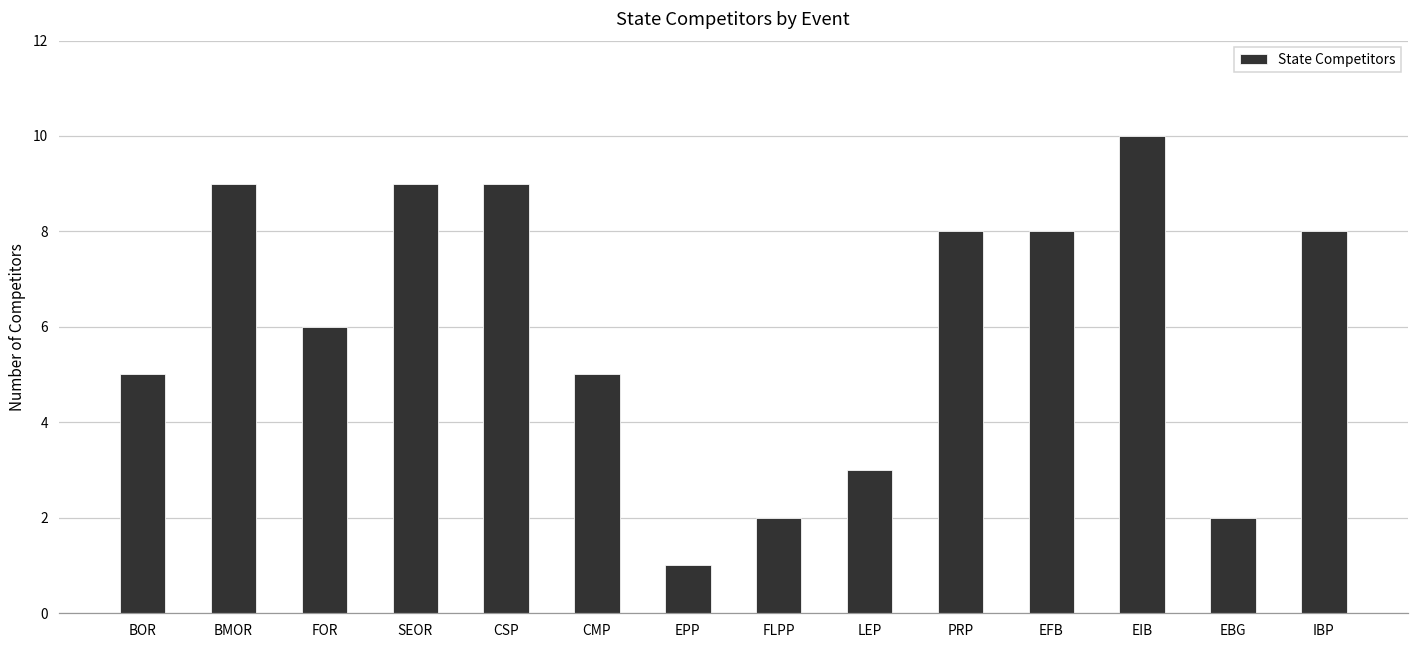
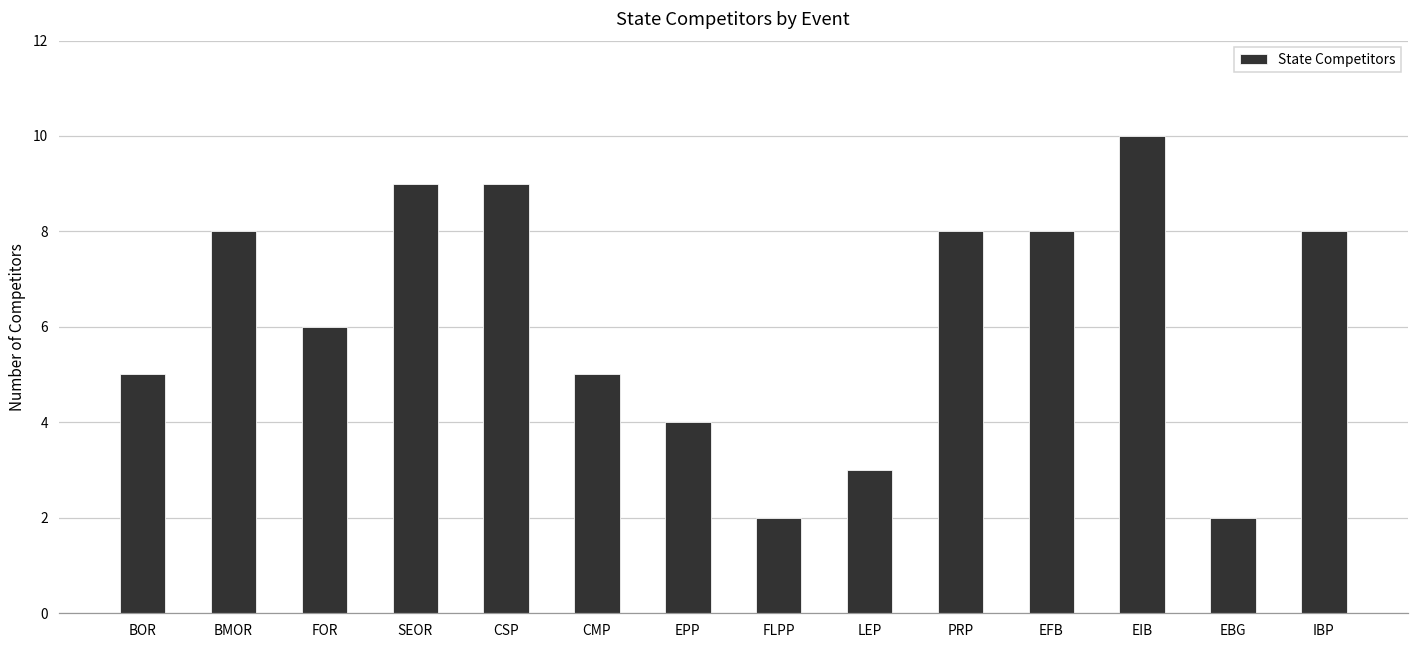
  {
    "BOR": 5,
-   "BMOR": 9,
+   "BMOR": 8,
    "FOR": 6,
    "SEOR": 9,
    "CSP": 9,
    "CMP": 5,
-   "EPP": 1,
+   "EPP": 4,
    "FLPP": 2,
    "LEP": 3,
    "PRP": 8,
    "EFB": 8,
    "EIB": 10,
    "EBG": 2,
    "IBP": 8
  }
